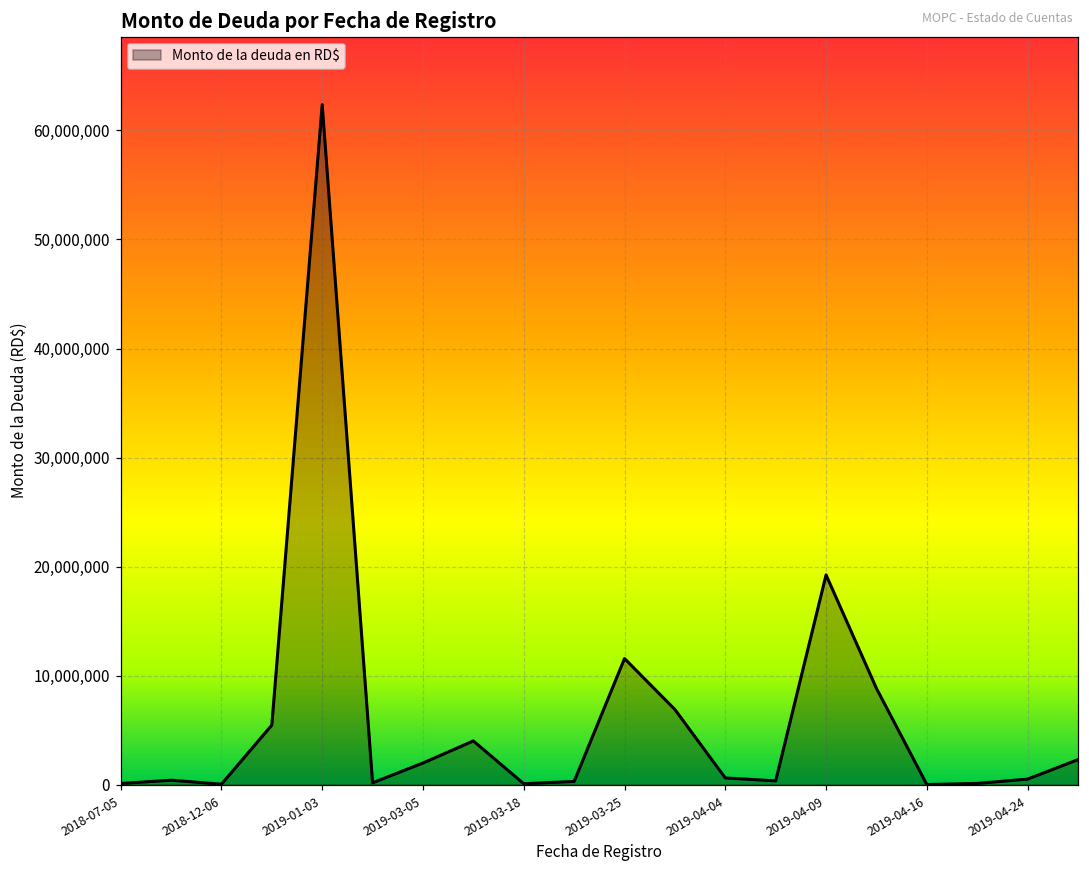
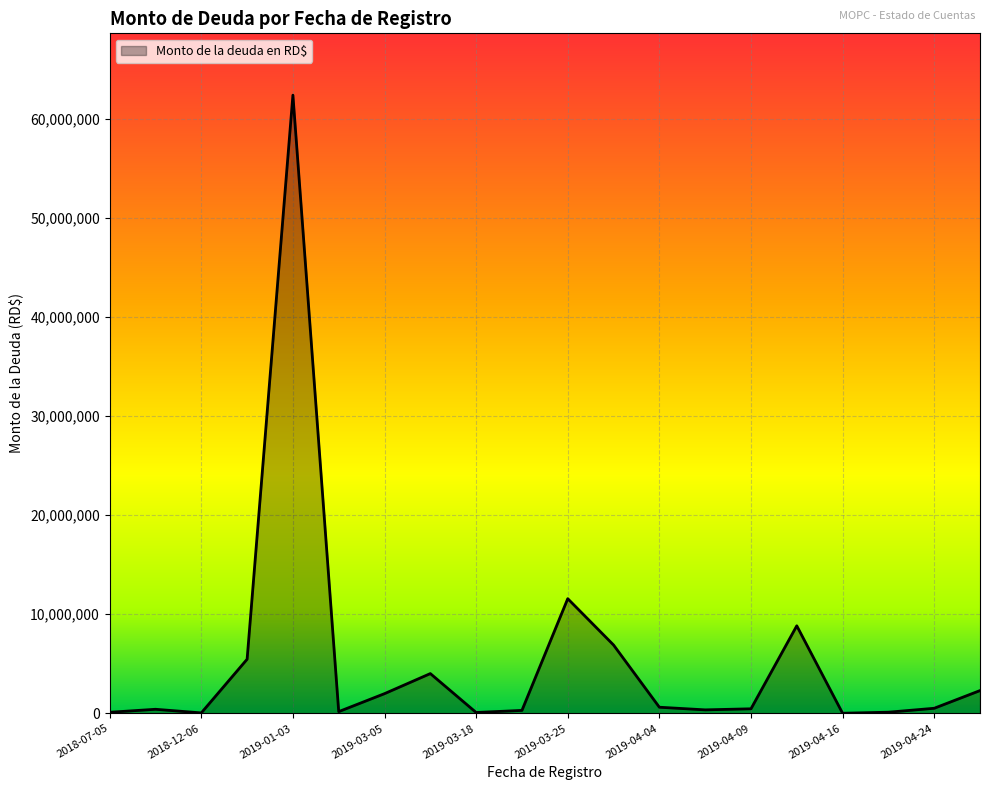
  {
    "2018-07-05": "0",
    "2019-03-25": "12,000,000",
    "2019-04-04": "1,000,000",
-   "2019-04-09": "19,000,000"
+   "2019-04-09": "0"
  }
